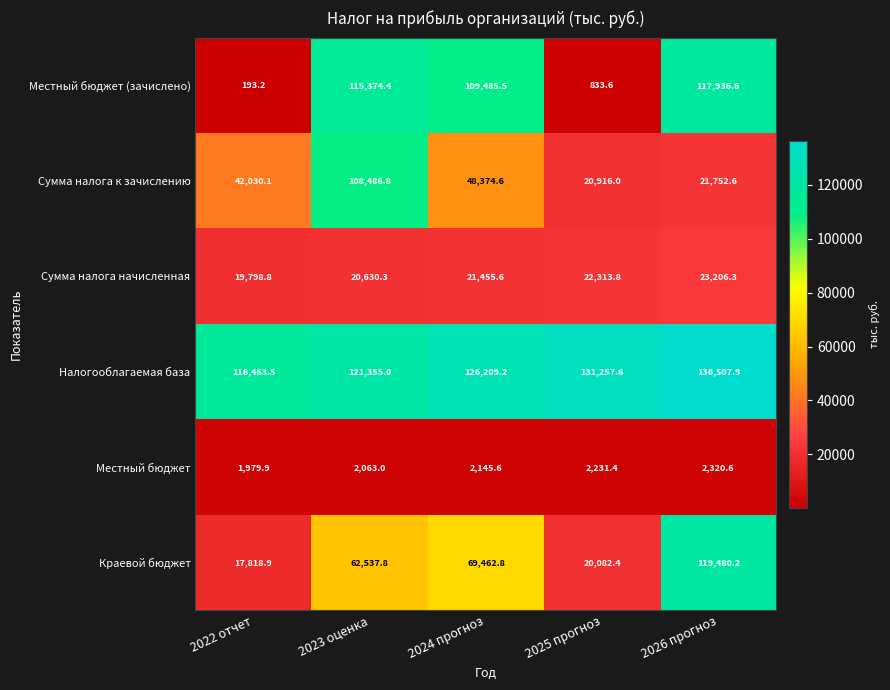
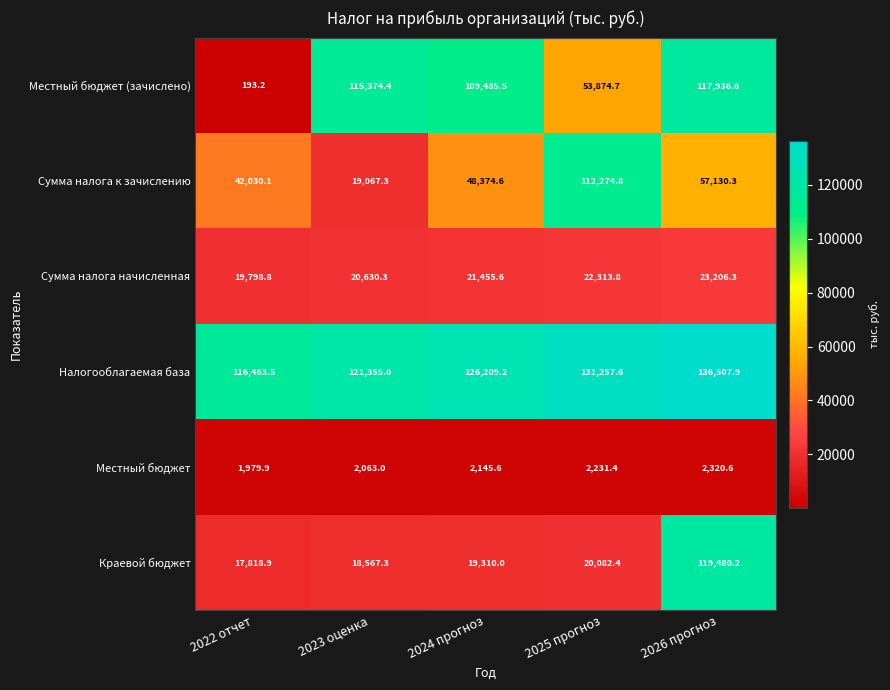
  {
    "Местный бюджет (зачислено)": {
      "2022 отчет": "193.2",
      "2023 оценка": "115,374.4",
      "2024 прогноз": "109,485.5",
-     "2025 прогноз": "833.6",
+     "2025 прогноз": "53,874.7",
      "2026 прогноз": "117,936.6"
    },
    "Сумма налога к зачислению": {
      "2022 отчет": "42,030.1",
-     "2023 оценка": "108,486.8",
+     "2023 оценка": "19,067.3",
      "2024 прогноз": "48,374.6",
-     "2025 прогноз": "20,916.0",
-     "2026 прогноз": "21,752.6"
+     "2025 прогноз": "112,274.8",
+     "2026 прогноз": "57,130.3"
    },
    "Сумма налога начисленная": {
      "2022 отчет": "19,798.8",
      "2023 оценка": "20,630.3",
      "2024 прогноз": "21,455.6",
      "2025 прогноз": "22,313.8",
      "2026 прогноз": "23,206.3"
    },
    "Налогооблагаемая база": {
      "2022 отчет": "116,463.5",
      "2023 оценка": "121,355.0",
      "2024 прогноз": "126,209.2",
      "2025 прогноз": "131,257.6",
      "2026 прогноз": "136,507.9"
    },
    "Местный бюджет": {
      "2022 отчет": "1,979.9",
      "2023 оценка": "2,063.0",
      "2024 прогноз": "2,145.6",
      "2025 прогноз": "2,231.4",
      "2026 прогноз": "2,320.6"
    },
    "Краевой бюджет": {
      "2022 отчет": "17,818.9",
-     "2023 оценка": "62,537.8",
-     "2024 прогноз": "69,462.8",
+     "2023 оценка": "18,567.3",
+     "2024 прогноз": "19,310.0",
      "2025 прогноз": "20,082.4",
      "2026 прогноз": "119,480.2"
    }
  }
